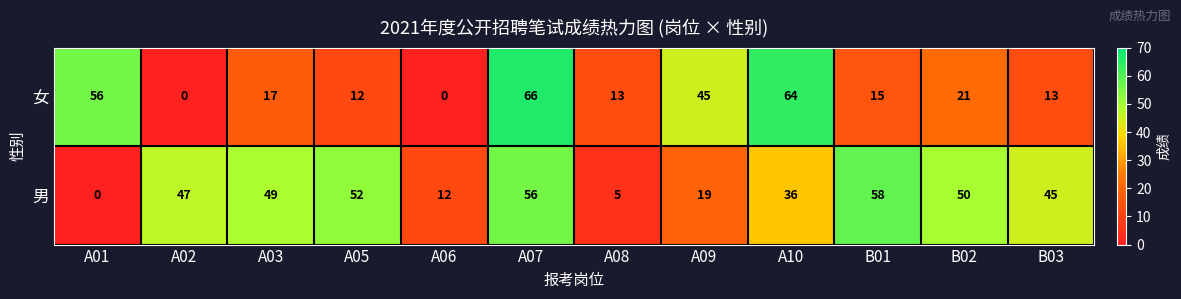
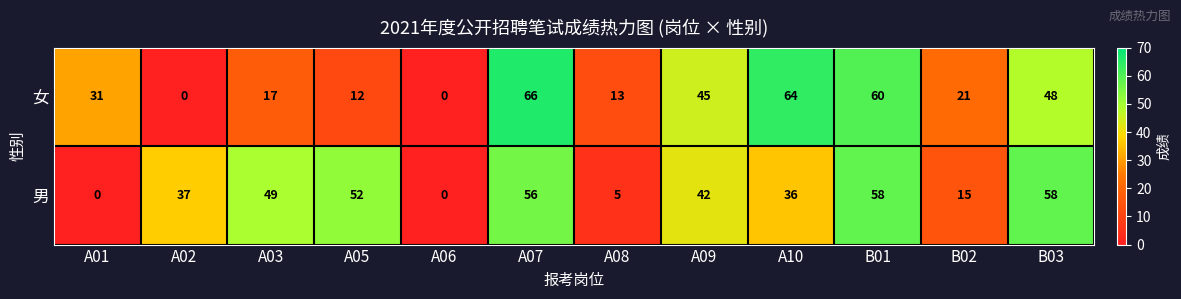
  {
    "女": {
-     "A01": 56,
+     "A01": 31,
      "A02": 0,
      "A03": 17,
      "A05": 12,
      "A06": 0,
      "A07": 66,
      "A08": 13,
      "A09": 45,
      "A10": 64,
-     "B01": 15,
+     "B01": 60,
      "B02": 21,
-     "B03": 13
+     "B03": 48
    },
    "男": {
      "A01": 0,
-     "A02": 47,
+     "A02": 37,
      "A03": 49,
      "A05": 52,
-     "A06": 12,
+     "A06": 0,
      "A07": 56,
      "A08": 5,
-     "A09": 19,
+     "A09": 42,
      "A10": 36,
      "B01": 58,
-     "B02": 50,
-     "B03": 45
+     "B02": 15,
+     "B03": 58
    }
  }
